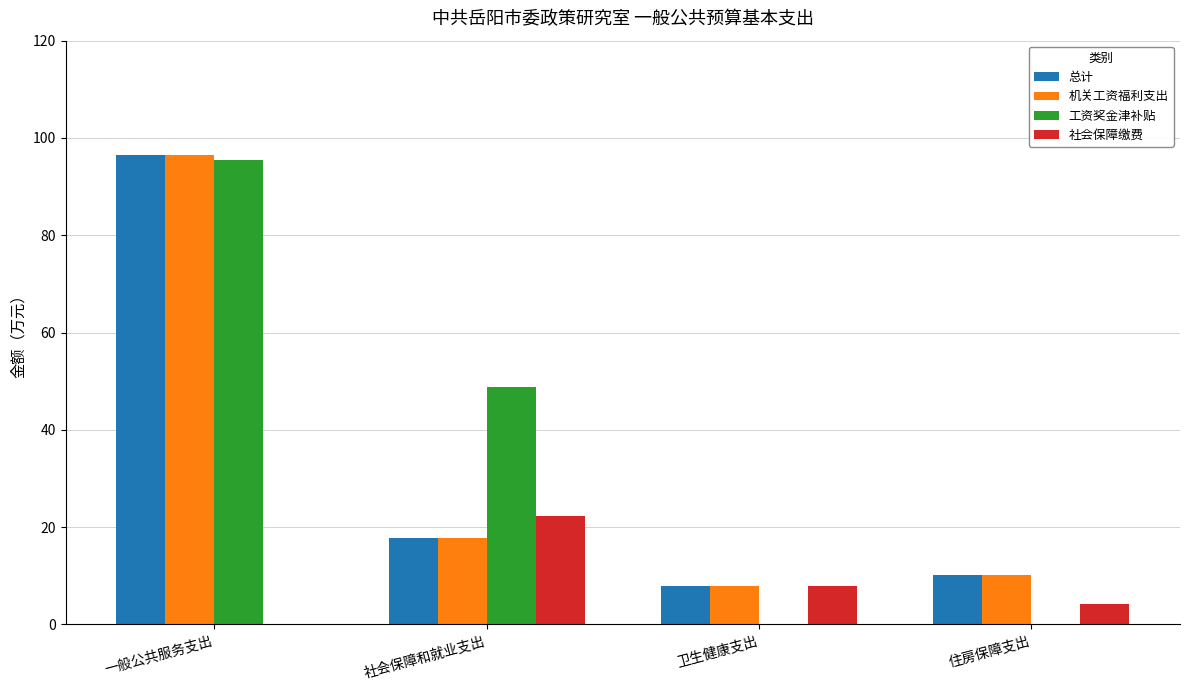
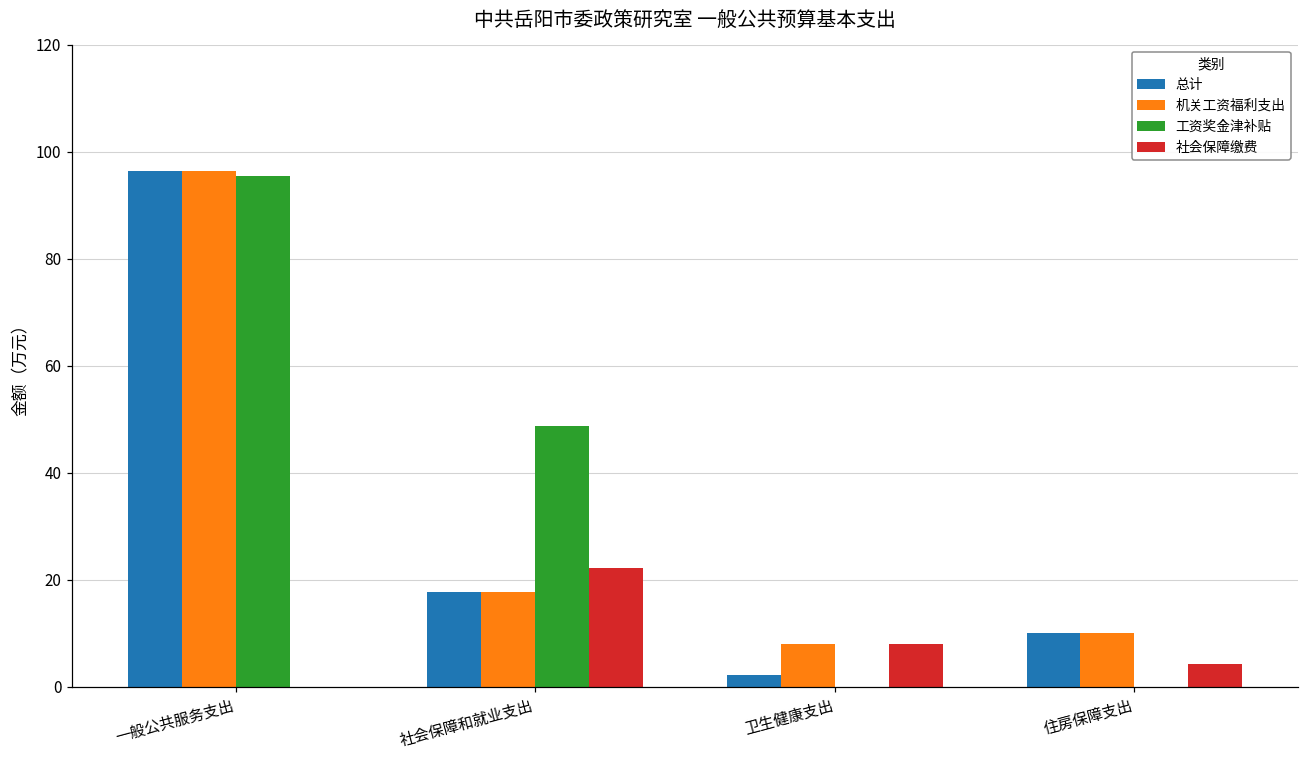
  {
    "总计": {
      "一般公共服务支出": 96,
      "社会保障和就业支出": 18,
-     "卫生健康支出": 8,
+     "卫生健康支出": 2,
      "住房保障支出": 10
    },
    "机关工资福利支出": {
      "一般公共服务支出": 96,
      "社会保障和就业支出": 18,
      "卫生健康支出": 8,
      "住房保障支出": 10
    },
    "工资奖金津补贴": {
      "一般公共服务支出": 96,
      "社会保障和就业支出": 49,
      "卫生健康支出": 0,
      "住房保障支出": 0
    },
    "社会保障缴费": {
      "一般公共服务支出": 0,
      "社会保障和就业支出": 22,
      "卫生健康支出": 8,
      "住房保障支出": 4
    }
  }
